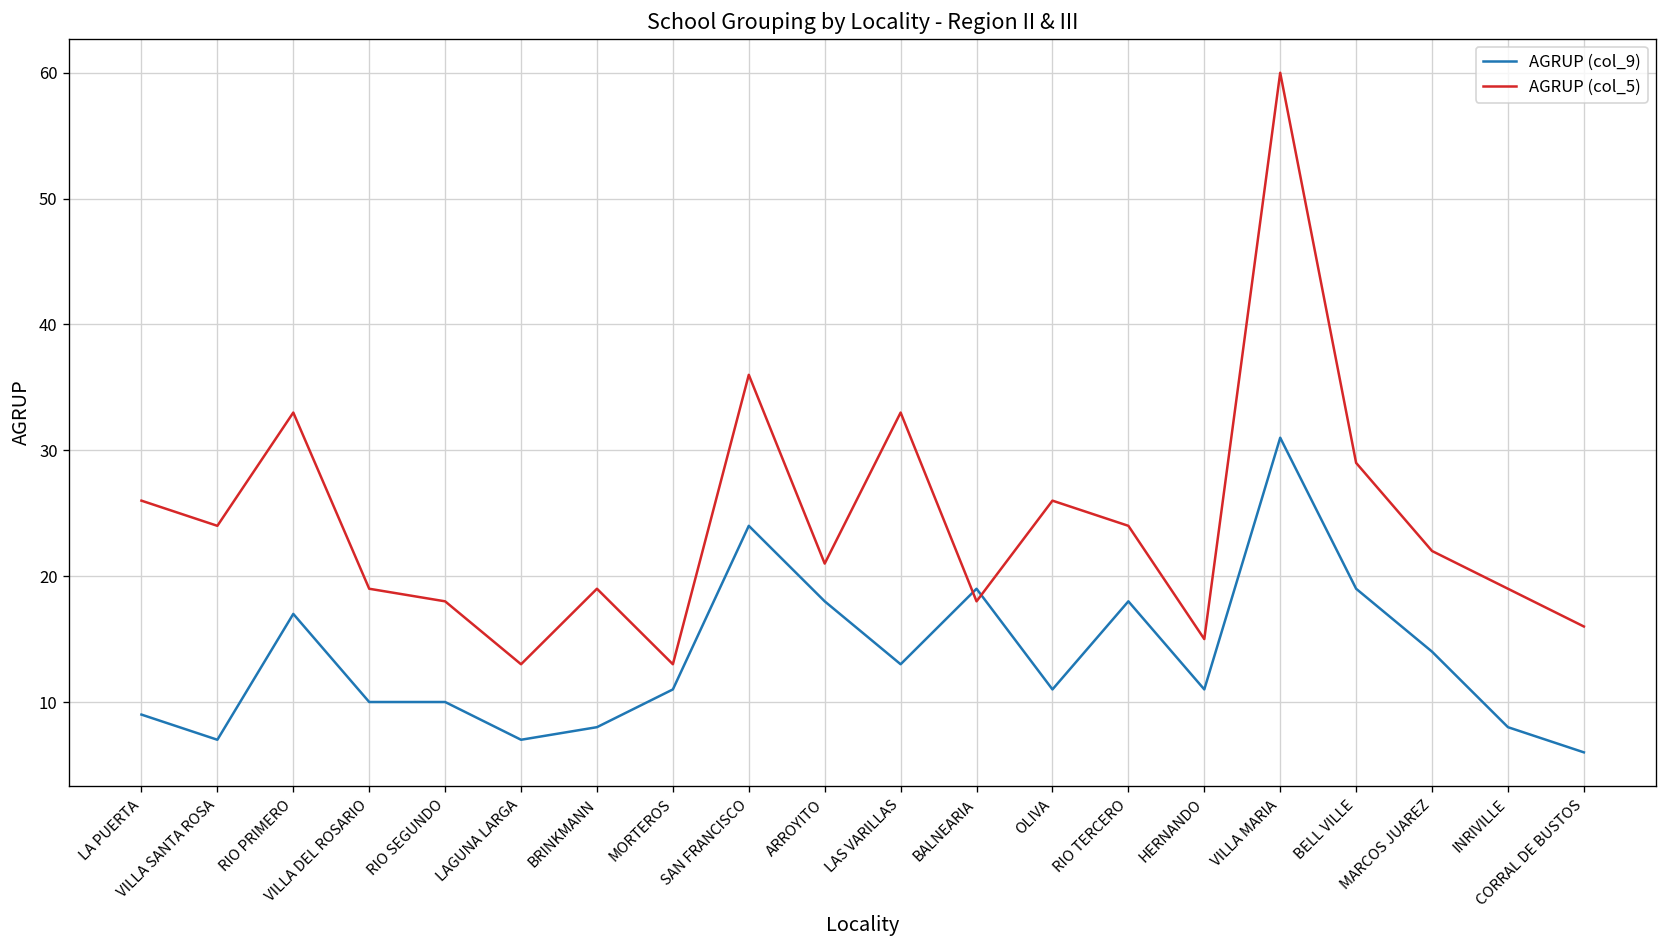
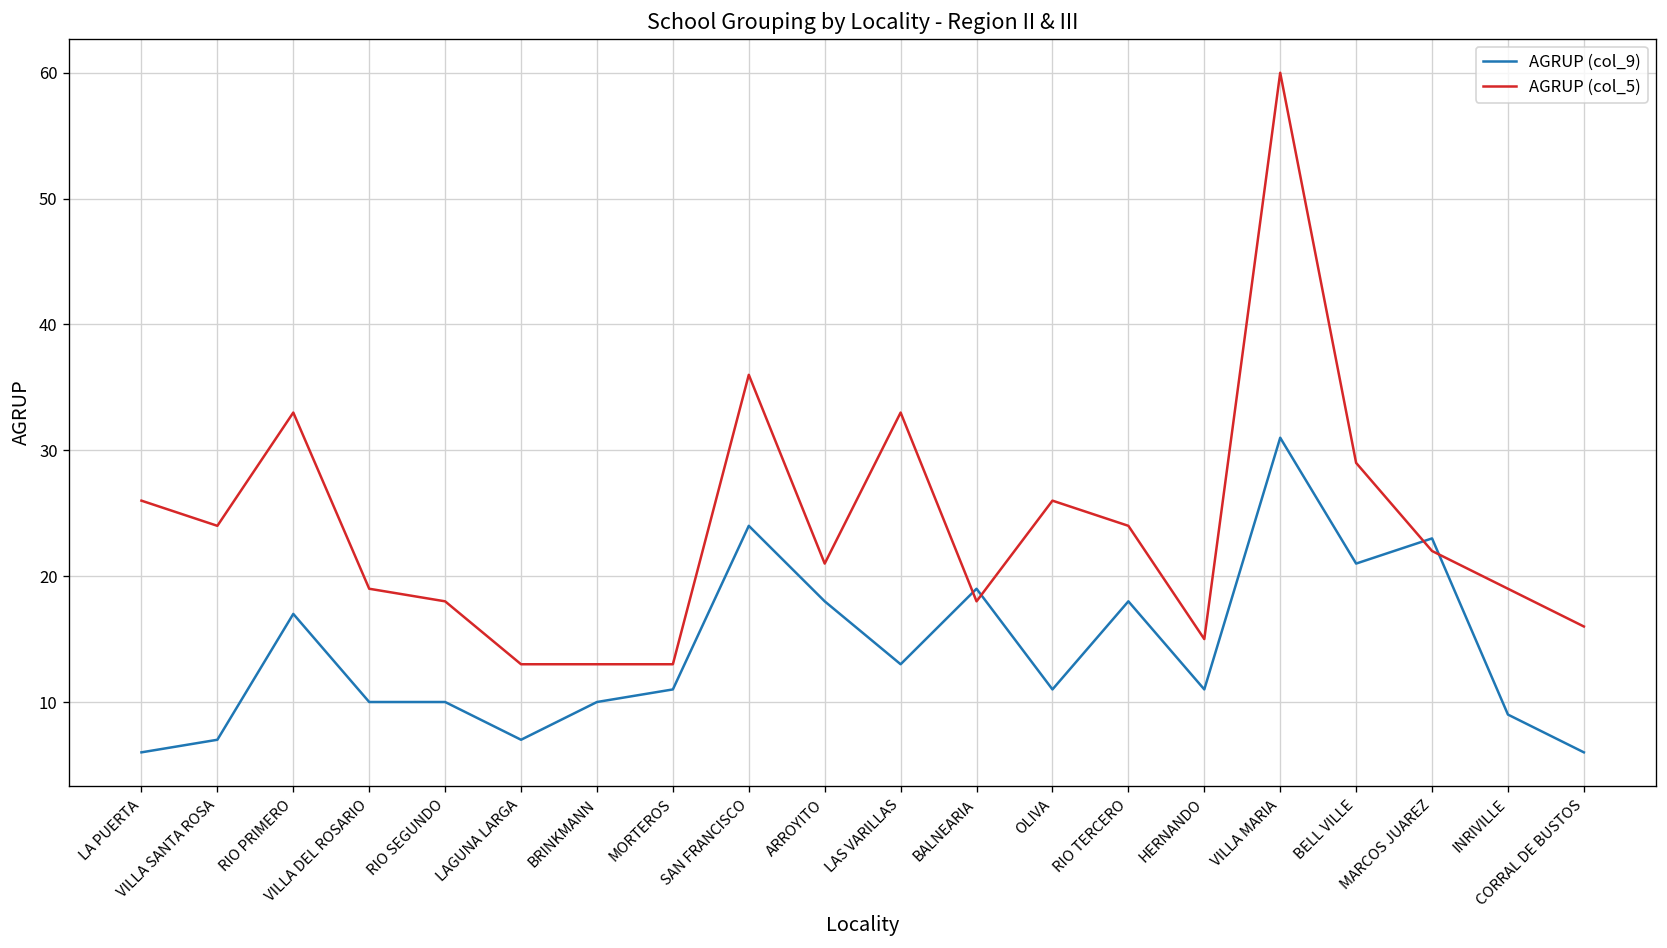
  {
    "AGRUP (col_9)": {
-     "LA PUERTA": 9,
+     "LA PUERTA": 6,
      "VILLA SANTA ROSA": 7,
      "RIO PRIMERO": 17,
      "VILLA DEL ROSARIO": 10,
      "RIO SEGUNDO": 10,
      "LAGUNA LARGA": 7,
-     "BRINKMANN": 8,
+     "BRINKMANN": 10,
      "MORTEROS": 11,
      "SAN FRANCISCO": 24,
      "ARROYITO": 18,
      "LAS VARILLAS": 13,
      "BALNEARIA": 19,
      "OLIVA": 11,
      "RIO TERCERO": 18,
      "HERNANDO": 11,
      "VILLA MARIA": 31,
-     "BELL VILLE": 19,
-     "MARCOS JUAREZ": 14,
-     "INRIVILLE": 8,
+     "BELL VILLE": 21,
+     "MARCOS JUAREZ": 23,
+     "INRIVILLE": 9,
      "CORRAL DE BUSTOS": 6
    },
    "AGRUP (col_5)": {
      "LA PUERTA": 26,
      "VILLA SANTA ROSA": 24,
      "RIO PRIMERO": 33,
      "VILLA DEL ROSARIO": 19,
      "RIO SEGUNDO": 18,
      "LAGUNA LARGA": 13,
-     "BRINKMANN": 19,
+     "BRINKMANN": 13,
      "MORTEROS": 13,
      "SAN FRANCISCO": 36,
      "ARROYITO": 21,
      "LAS VARILLAS": 33,
      "BALNEARIA": 18,
      "OLIVA": 26,
      "RIO TERCERO": 24,
      "HERNANDO": 15,
      "VILLA MARIA": 60,
      "BELL VILLE": 29,
      "MARCOS JUAREZ": 22,
      "INRIVILLE": 19,
      "CORRAL DE BUSTOS": 16
    }
  }
